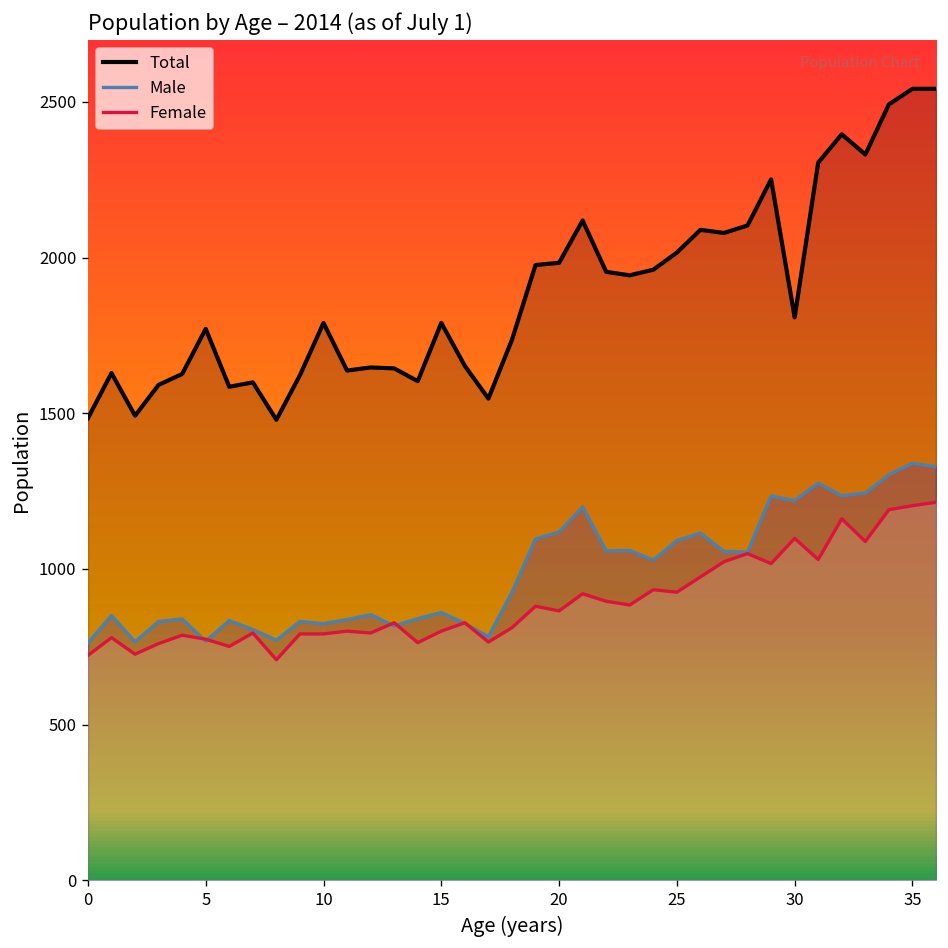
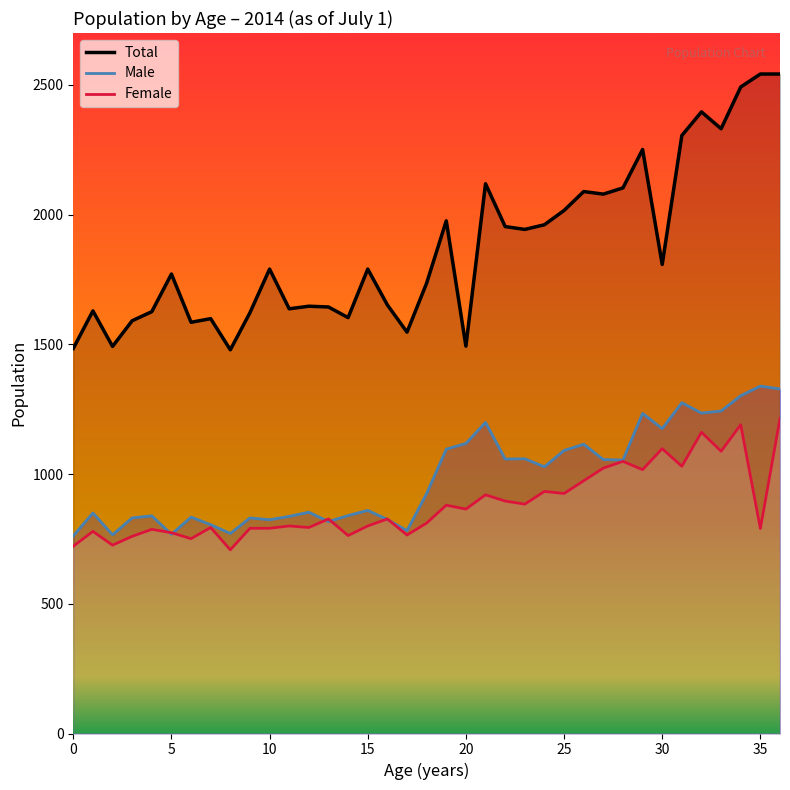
  {
    "Total": {
      "0": 1480,
      "5": 1770,
      "10": 1790,
      "15": 1790,
-     "20": 1980,
+     "20": 1490,
      "25": 2020,
      "30": 1810,
      "35": 2540
    },
    "Male": {
      "0": 760,
      "10": 820,
      "15": 860,
      "20": 1120,
      "25": 1090,
-     "30": 1220,
+     "30": 1180,
      "35": 1340
    },
    "Female": {
      "0": 720,
      "10": 790,
      "15": 800,
      "20": 870,
      "25": 930,
      "30": 1100,
-     "35": 1200
+     "35": 790
    }
  }
